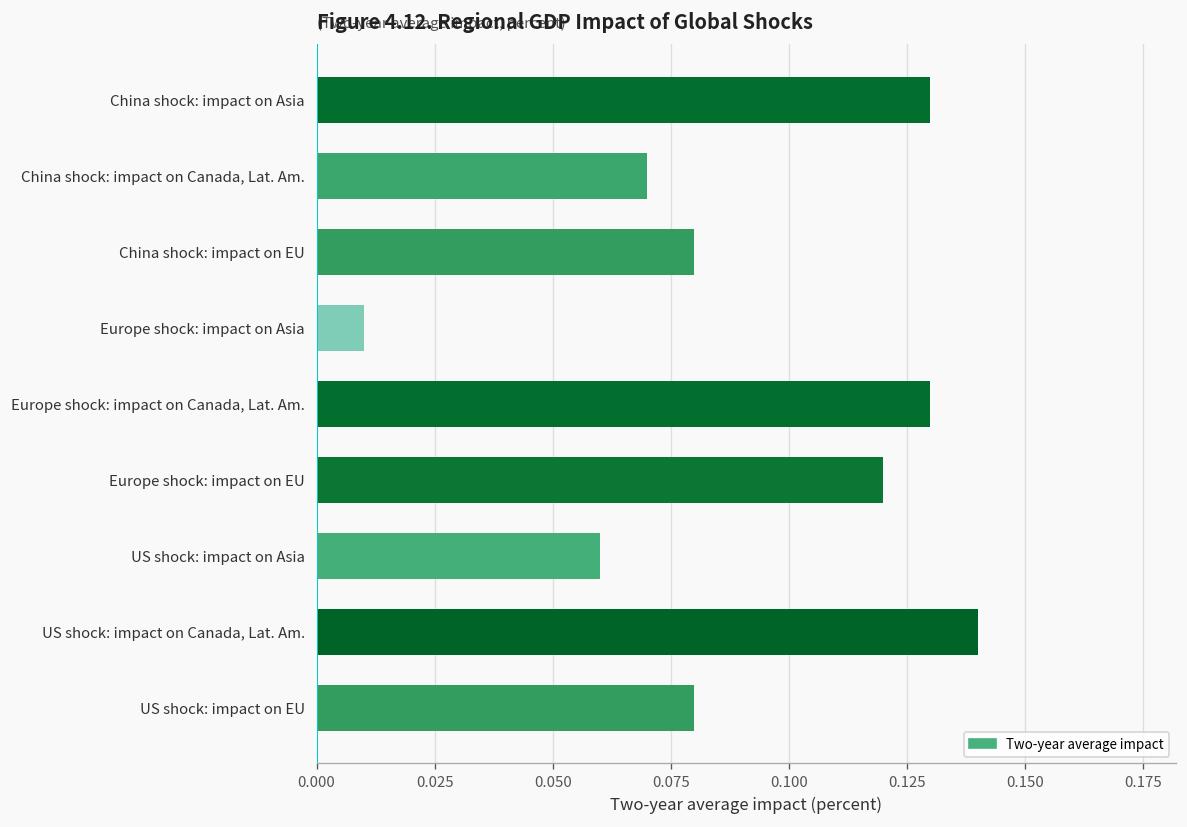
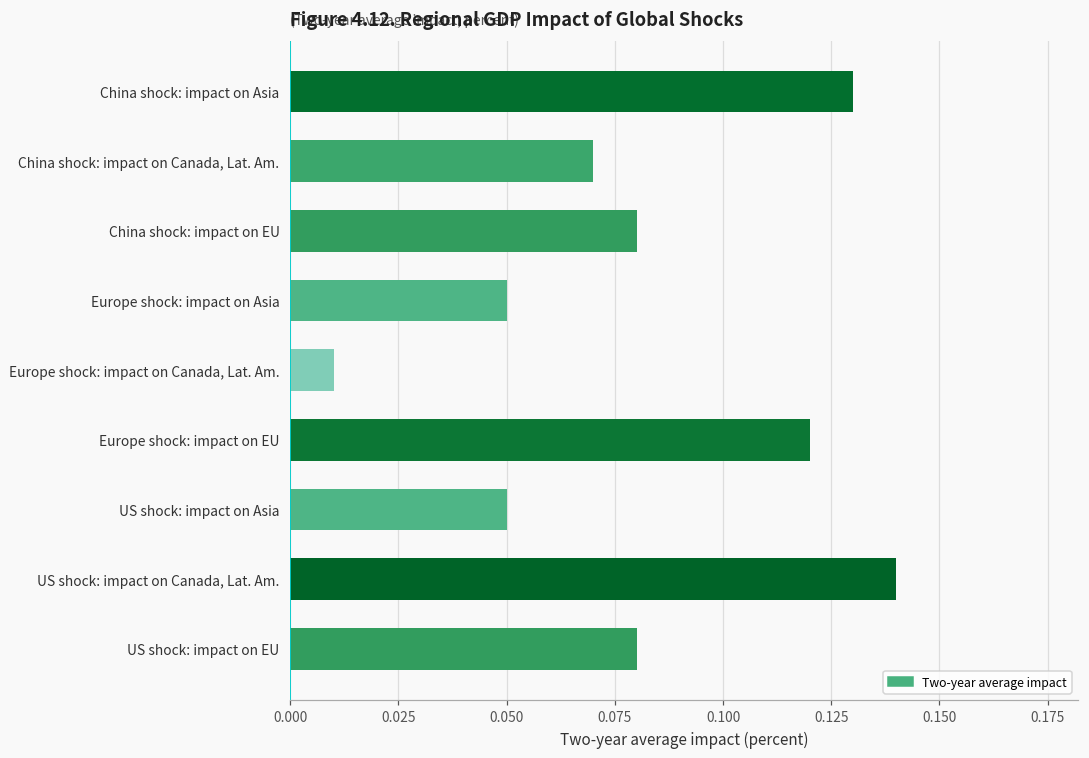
  {
    "China shock: impact on Asia": 0.13,
    "China shock: impact on Canada, Lat. Am.": 0.07,
    "China shock: impact on EU": 0.08,
-   "Europe shock: impact on Asia": 0.01,
-   "Europe shock: impact on Canada, Lat. Am.": 0.13,
+   "Europe shock: impact on Asia": 0.05,
+   "Europe shock: impact on Canada, Lat. Am.": 0.01,
    "Europe shock: impact on EU": 0.12,
-   "US shock: impact on Asia": 0.06,
+   "US shock: impact on Asia": 0.05,
    "US shock: impact on Canada, Lat. Am.": 0.14,
    "US shock: impact on EU": 0.08
  }
